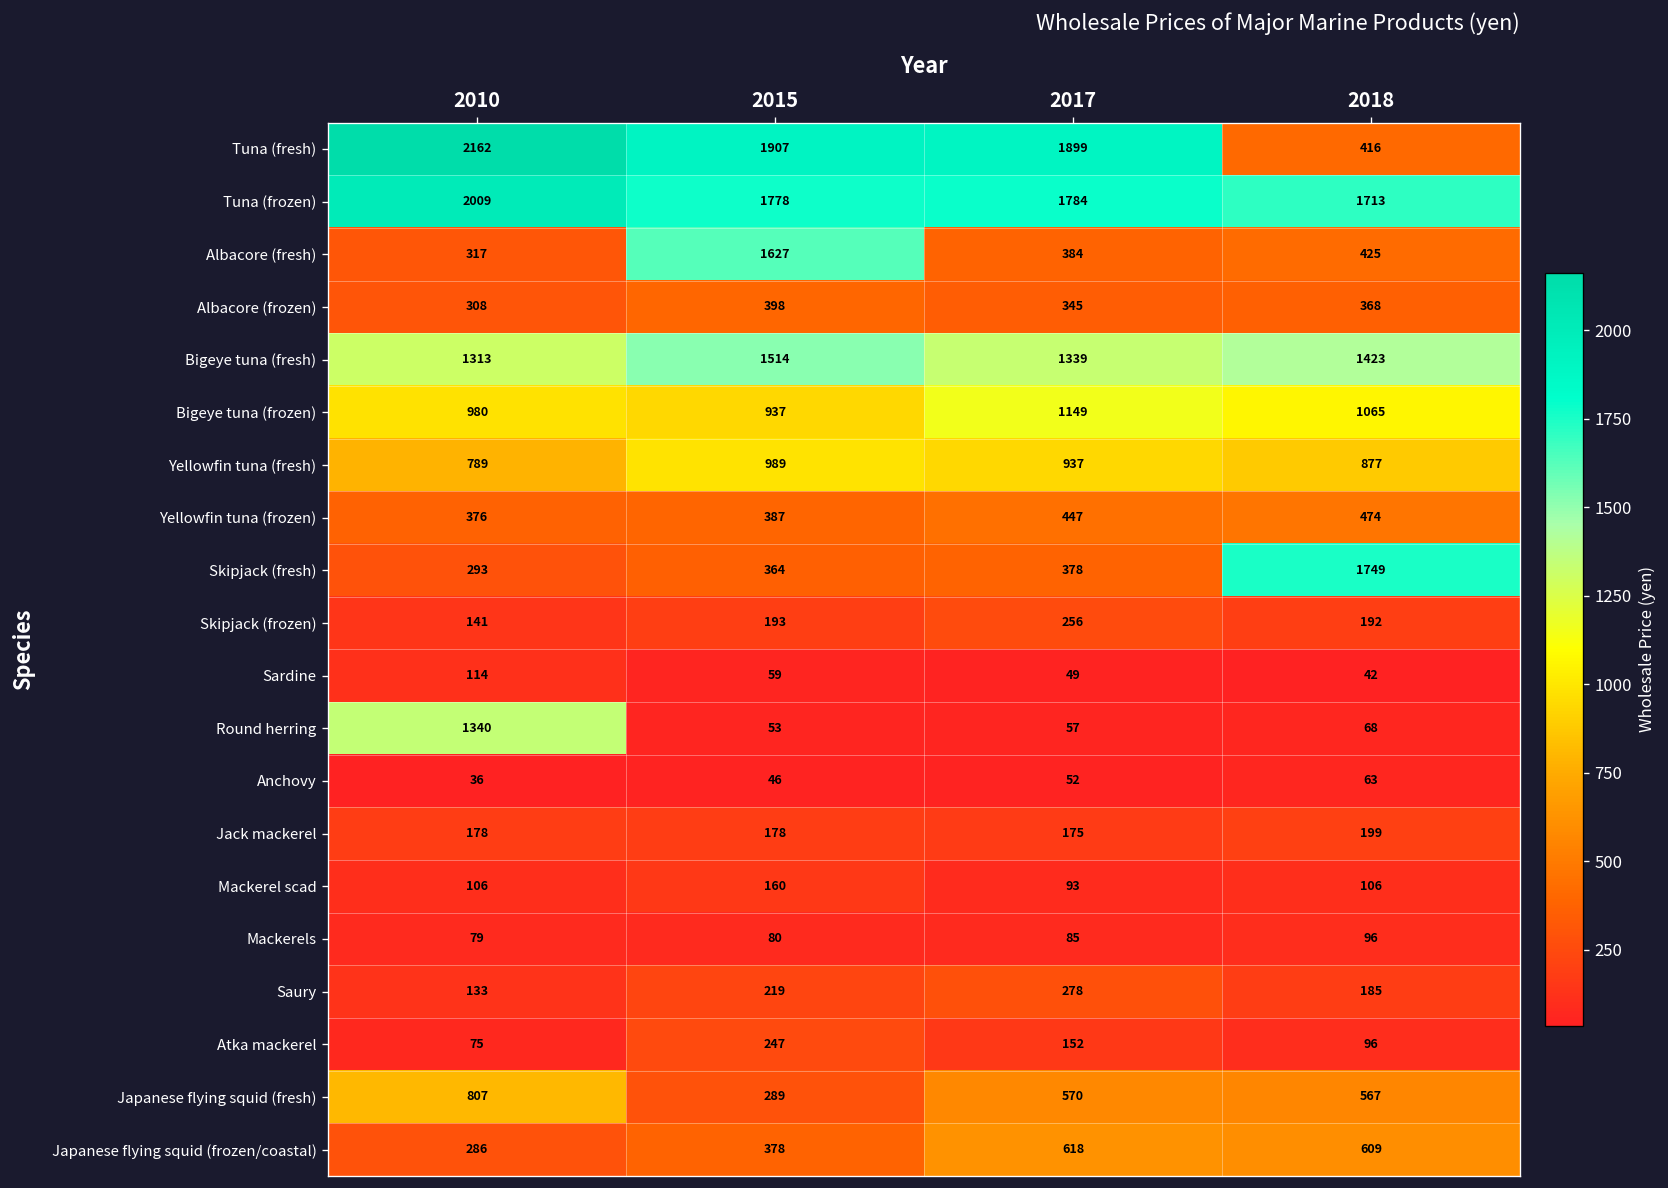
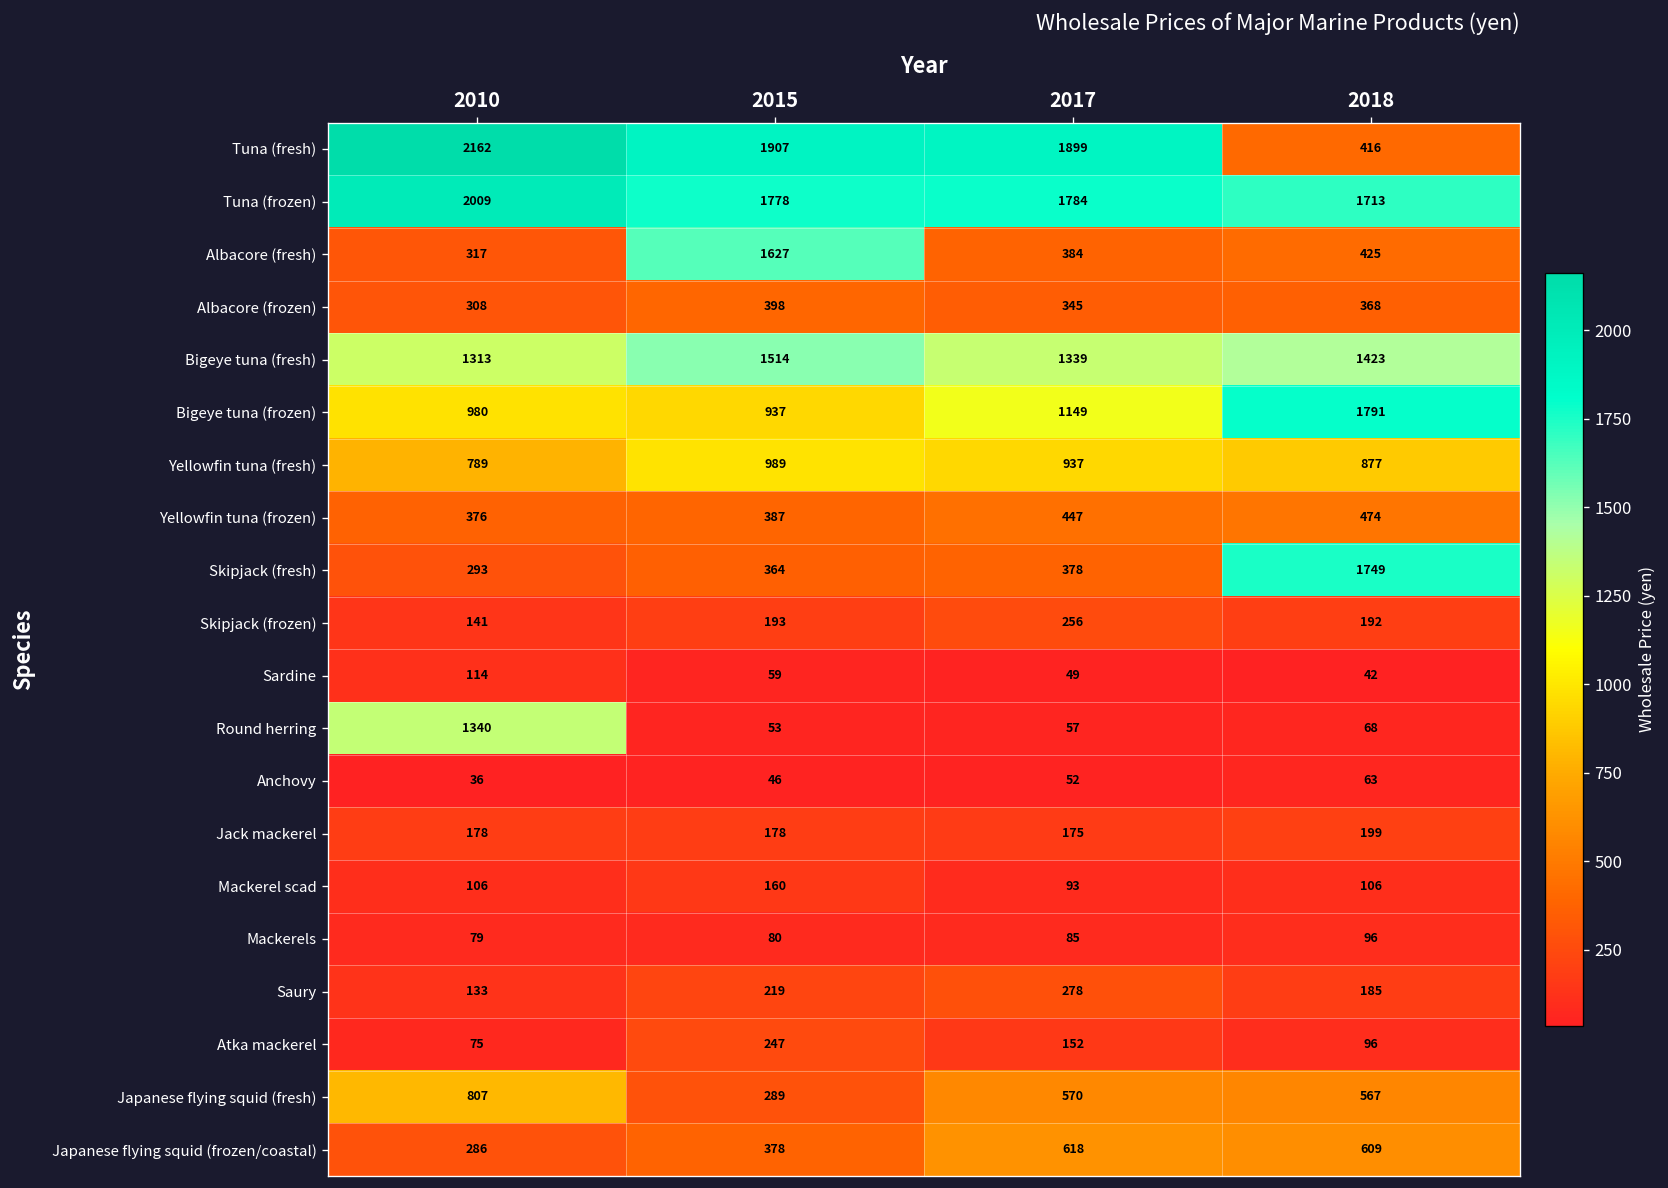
  {
    "Tuna (fresh)": {
      "2010": 2162,
      "2015": 1907,
      "2017": 1899,
      "2018": 416
    },
    "Tuna (frozen)": {
      "2010": 2009,
      "2015": 1778,
      "2017": 1784,
      "2018": 1713
    },
    "Albacore (fresh)": {
      "2010": 317,
      "2015": 1627,
      "2017": 384,
      "2018": 425
    },
    "Albacore (frozen)": {
      "2010": 308,
      "2015": 398,
      "2017": 345,
      "2018": 368
    },
    "Bigeye tuna (fresh)": {
      "2010": 1313,
      "2015": 1514,
      "2017": 1339,
      "2018": 1423
    },
    "Bigeye tuna (frozen)": {
      "2010": 980,
      "2015": 937,
      "2017": 1149,
-     "2018": 1065
+     "2018": 1791
    },
    "Yellowfin tuna (fresh)": {
      "2010": 789,
      "2015": 989,
      "2017": 937,
      "2018": 877
    },
    "Yellowfin tuna (frozen)": {
      "2010": 376,
      "2015": 387,
      "2017": 447,
      "2018": 474
    },
    "Skipjack (fresh)": {
      "2010": 293,
      "2015": 364,
      "2017": 378,
      "2018": 1749
    },
    "Skipjack (frozen)": {
      "2010": 141,
      "2015": 193,
      "2017": 256,
      "2018": 192
    },
    "Sardine": {
      "2010": 114,
      "2015": 59,
      "2017": 49,
      "2018": 42
    },
    "Round herring": {
      "2010": 1340,
      "2015": 53,
      "2017": 57,
      "2018": 68
    },
    "Anchovy": {
      "2010": 36,
      "2015": 46,
      "2017": 52,
      "2018": 63
    },
    "Jack mackerel": {
      "2010": 178,
      "2015": 178,
      "2017": 175,
      "2018": 199
    },
    "Mackerel scad": {
      "2010": 106,
      "2015": 160,
      "2017": 93,
      "2018": 106
    },
    "Mackerels": {
      "2010": 79,
      "2015": 80,
      "2017": 85,
      "2018": 96
    },
    "Saury": {
      "2010": 133,
      "2015": 219,
      "2017": 278,
      "2018": 185
    },
    "Atka mackerel": {
      "2010": 75,
      "2015": 247,
      "2017": 152,
      "2018": 96
    },
    "Japanese flying squid (fresh)": {
      "2010": 807,
      "2015": 289,
      "2017": 570,
      "2018": 567
    },
    "Japanese flying squid (frozen/coastal)": {
      "2010": 286,
      "2015": 378,
      "2017": 618,
      "2018": 609
    }
  }
